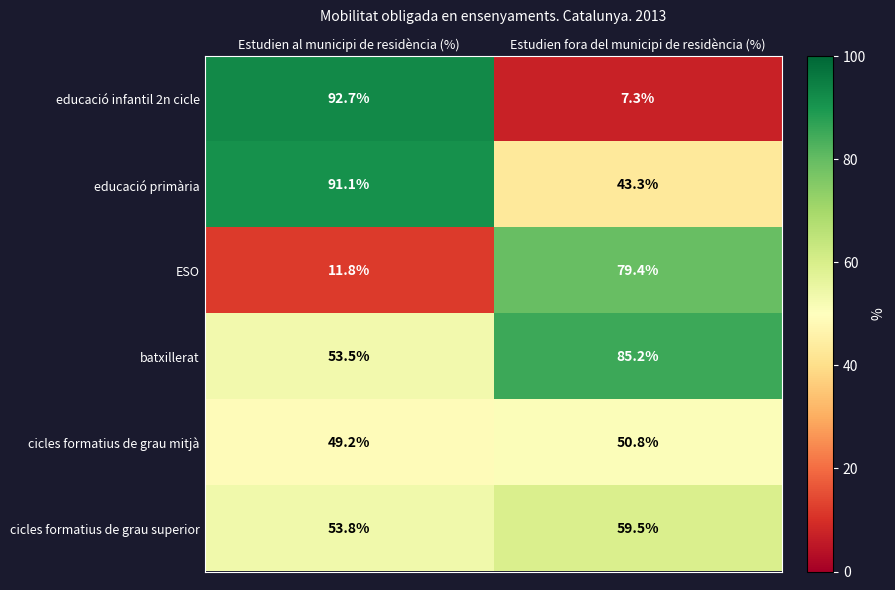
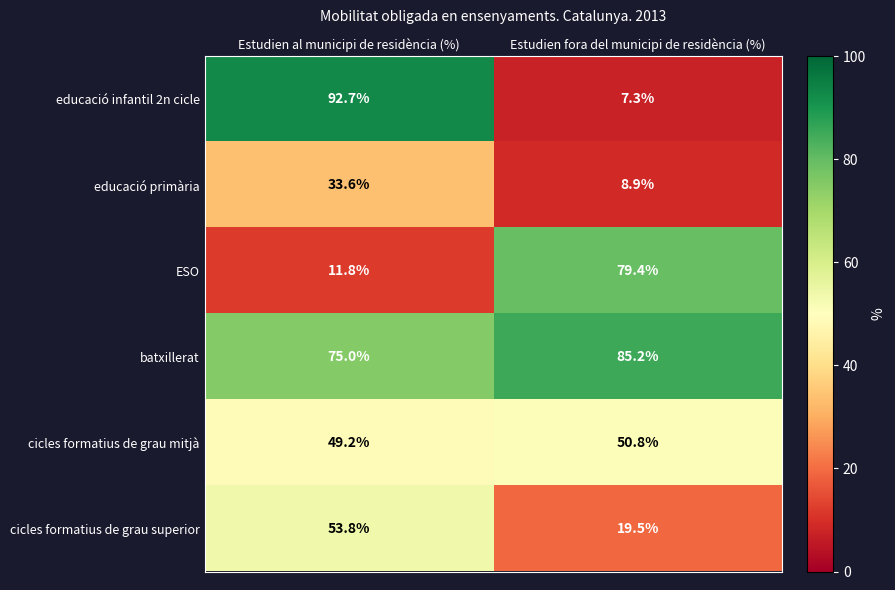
  {
    "educació infantil 2n cicle": {
      "Estudien al municipi de residència (%)": "92.7%",
      "Estudien fora del municipi de residència (%)": "7.3%"
    },
    "educació primària": {
-     "Estudien al municipi de residència (%)": "91.1%",
-     "Estudien fora del municipi de residència (%)": "43.3%"
+     "Estudien al municipi de residència (%)": "33.6%",
+     "Estudien fora del municipi de residència (%)": "8.9%"
    },
    "ESO": {
      "Estudien al municipi de residència (%)": "11.8%",
      "Estudien fora del municipi de residència (%)": "79.4%"
    },
    "batxillerat": {
-     "Estudien al municipi de residència (%)": "53.5%",
+     "Estudien al municipi de residència (%)": "75.0%",
      "Estudien fora del municipi de residència (%)": "85.2%"
    },
    "cicles formatius de grau mitjà": {
      "Estudien al municipi de residència (%)": "49.2%",
      "Estudien fora del municipi de residència (%)": "50.8%"
    },
    "cicles formatius de grau superior": {
      "Estudien al municipi de residència (%)": "53.8%",
-     "Estudien fora del municipi de residència (%)": "59.5%"
+     "Estudien fora del municipi de residència (%)": "19.5%"
    }
  }
